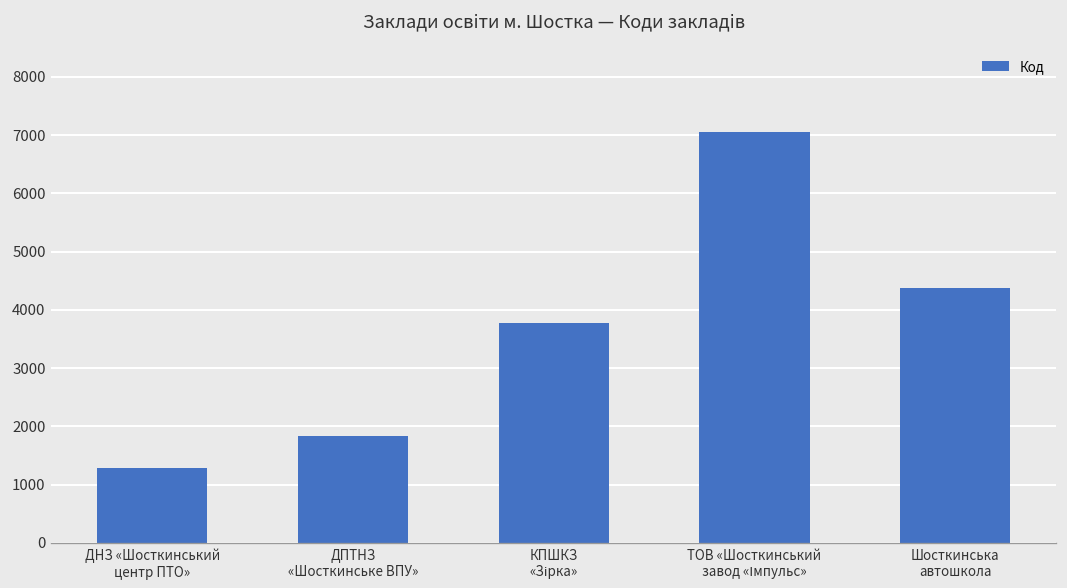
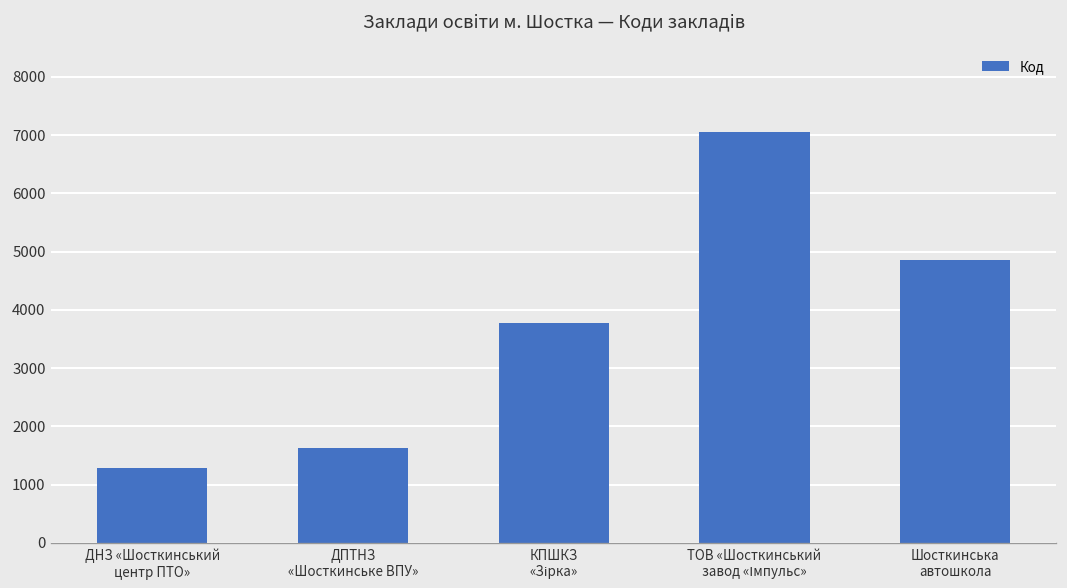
  {
    "ДНЗ «Шосткинський центр ПТО»": 1300,
-   "ДПТНЗ «Шосткинське ВПУ»": 1800,
+   "ДПТНЗ «Шосткинське ВПУ»": 1600,
    "КПШКЗ «Зірка»": 3800,
    "ТОВ «Шосткинський завод «Імпульс»": 7000,
-   "Шосткинська автошкола": 4400
+   "Шосткинська автошкола": 4900
  }
